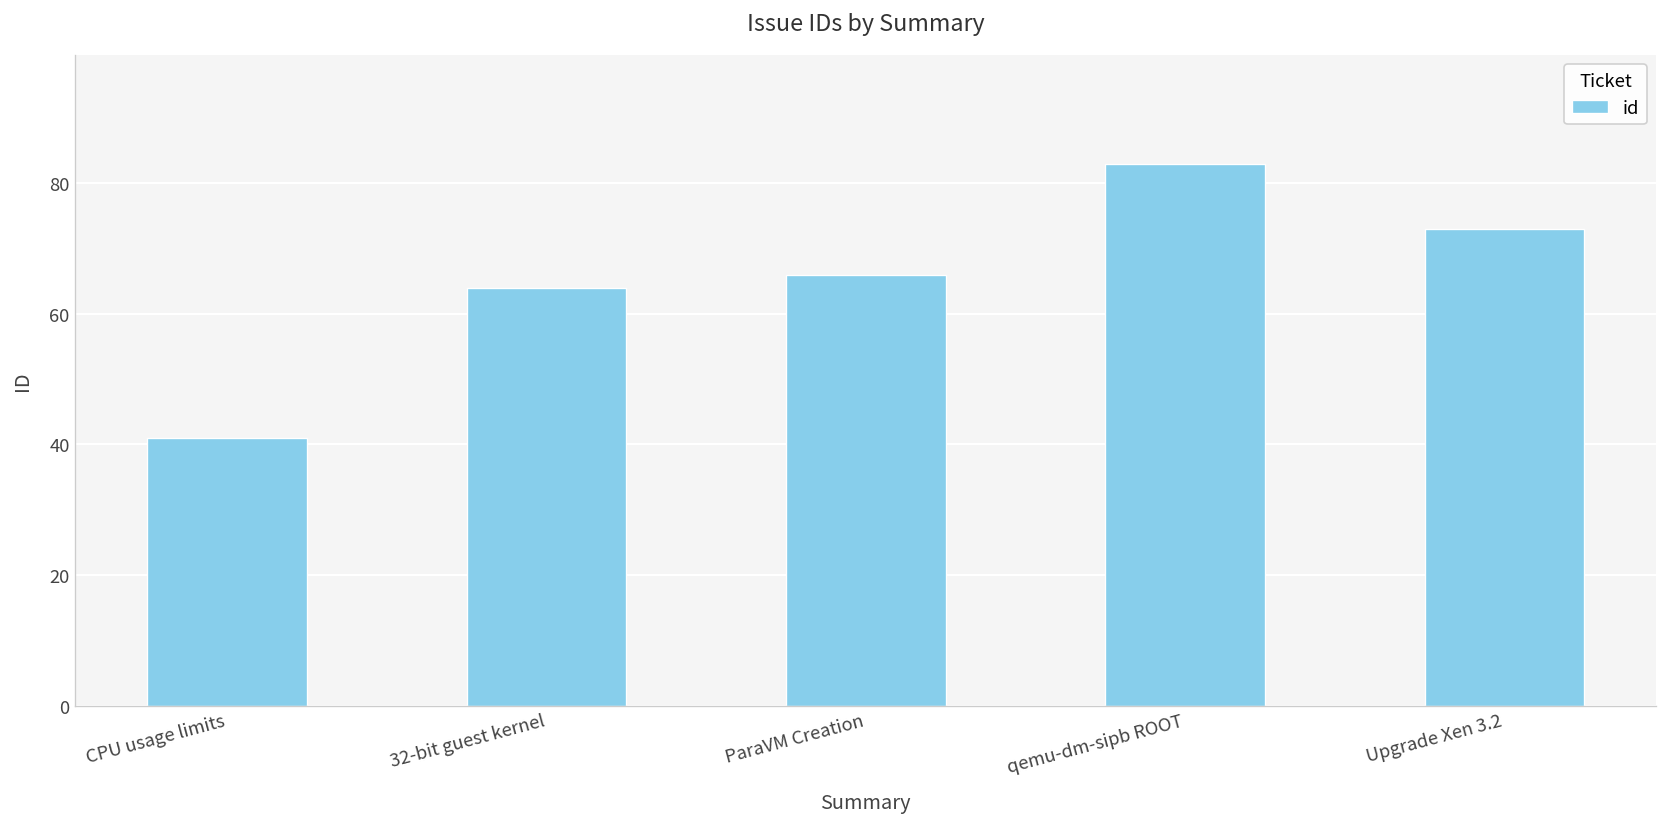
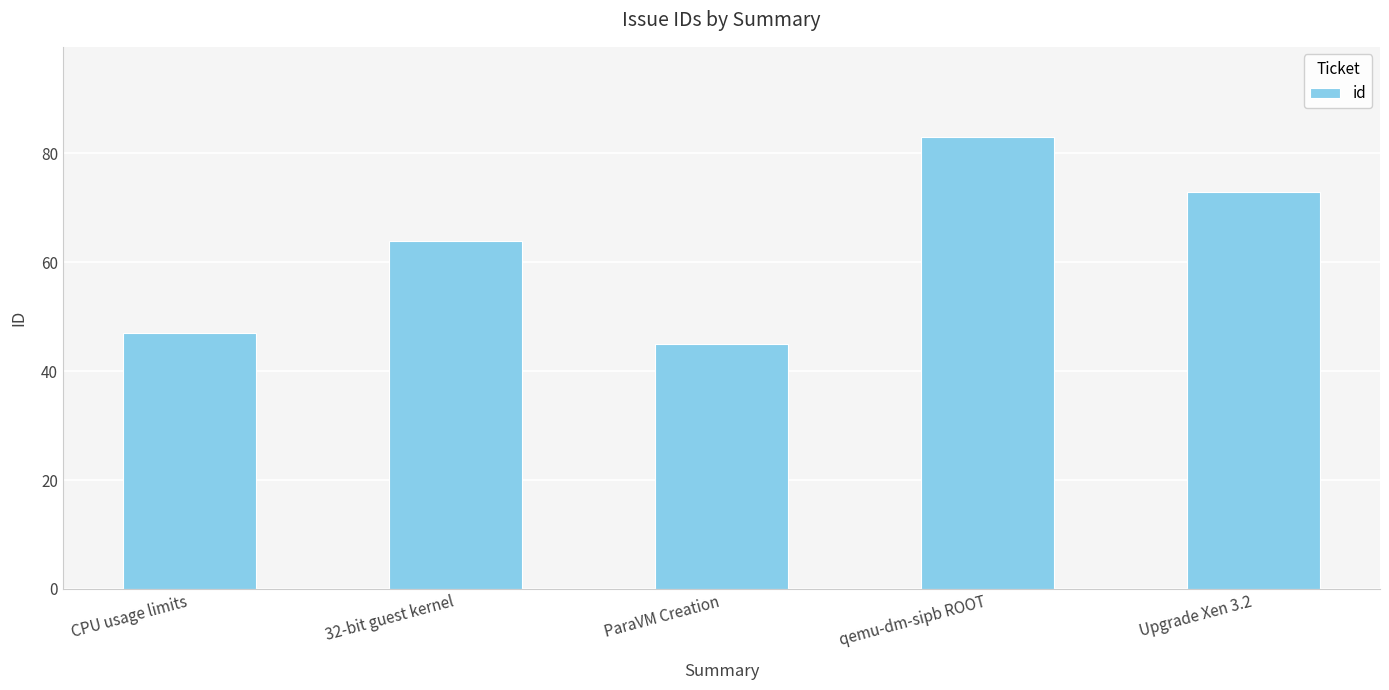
  {
-   "CPU usage limits": 41,
+   "CPU usage limits": 47,
    "32-bit guest kernel": 64,
-   "ParaVM Creation": 66,
+   "ParaVM Creation": 45,
    "qemu-dm-sipb ROOT": 83,
    "Upgrade Xen 3.2": 73
  }
